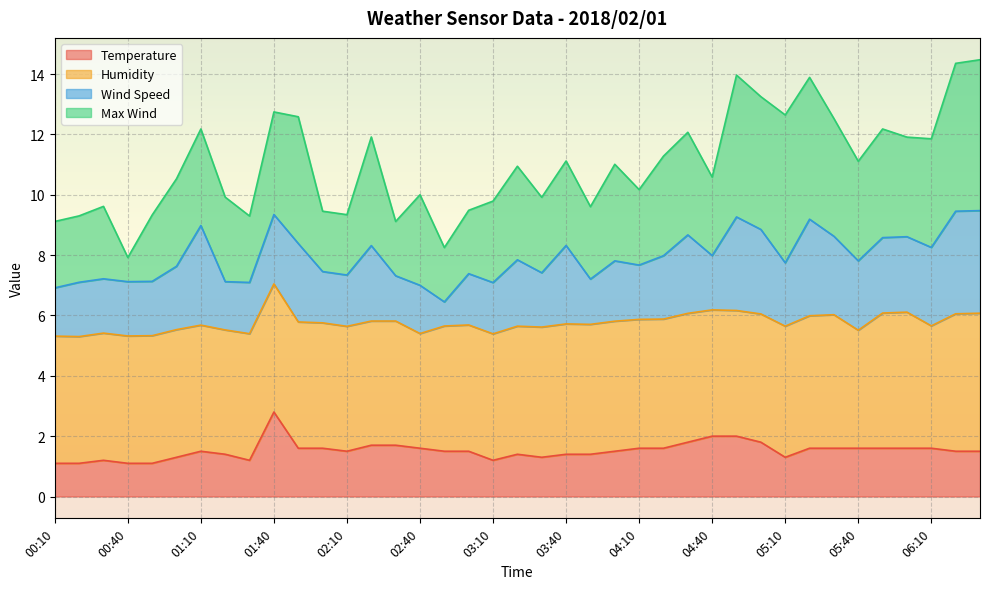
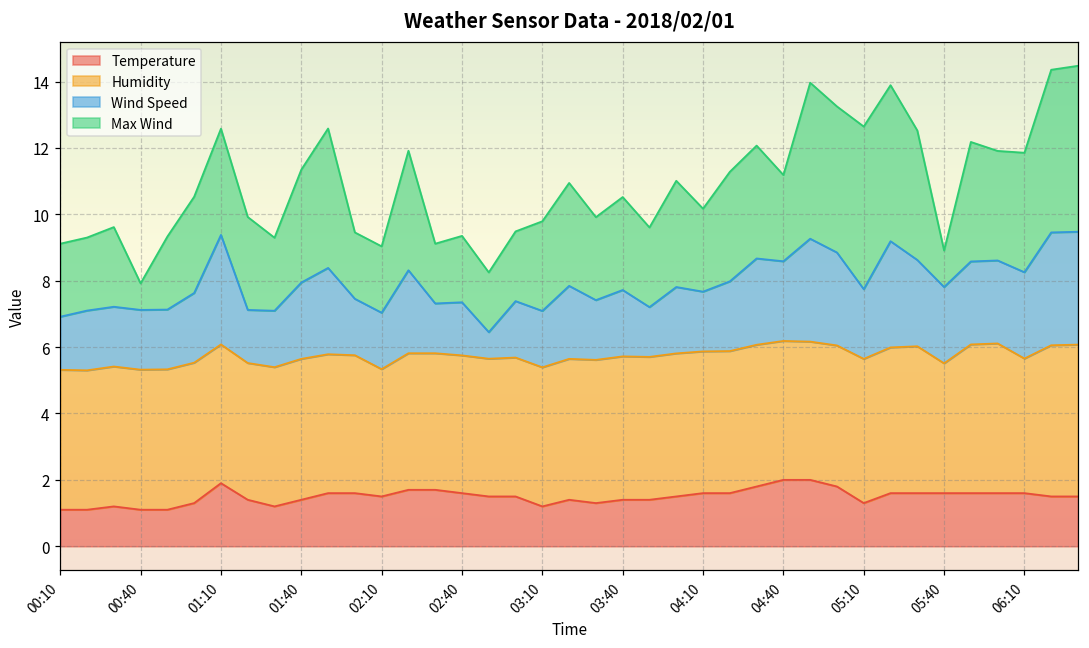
  {
    "Temperature": {
      "00:10": 1.1,
      "00:40": 1.1,
-     "01:10": 1.5,
-     "01:40": 2.8,
+     "01:10": 1.9,
+     "01:40": 1.4,
      "02:10": 1.5,
      "02:40": 1.6,
      "03:10": 1.2,
      "03:40": 1.4,
      "04:10": 1.6,
      "04:40": 2.0,
      "05:10": 1.3,
      "05:40": 1.6,
      "06:10": 1.6
    },
    "Humidity": {
      "00:10": 4.2,
      "00:40": 4.2,
      "01:10": 4.2,
      "01:40": 4.2,
-     "02:10": 4.1,
-     "02:40": 3.8,
+     "02:10": 3.8,
+     "02:40": 4.2,
      "03:10": 4.2,
      "03:40": 4.3,
      "04:10": 4.3,
      "04:40": 4.2,
      "05:10": 4.3,
      "05:40": 3.9,
      "06:10": 4.1
    },
    "Wind Speed": {
      "00:10": 1.6,
      "00:40": 1.8,
      "01:10": 3.3,
      "01:40": 2.3,
      "02:10": 1.7,
      "02:40": 1.6,
      "03:10": 1.7,
-     "03:40": 2.6,
+     "03:40": 2.0,
      "04:10": 1.8,
-     "04:40": 1.8,
+     "04:40": 2.4,
      "05:10": 2.1,
      "05:40": 2.3,
      "06:10": 2.6
    },
    "Max Wind": {
      "00:10": 2.2,
      "00:40": 0.8,
      "01:10": 3.2,
      "01:40": 3.4,
      "02:10": 2.0,
-     "02:40": 3,
+     "02:40": 2,
      "03:10": 2.7,
      "03:40": 2.8,
      "04:10": 2.5,
      "04:40": 2.6,
      "05:10": 4.9,
-     "05:40": 3.3,
+     "05:40": 1.1,
      "06:10": 3.6
    }
  }
